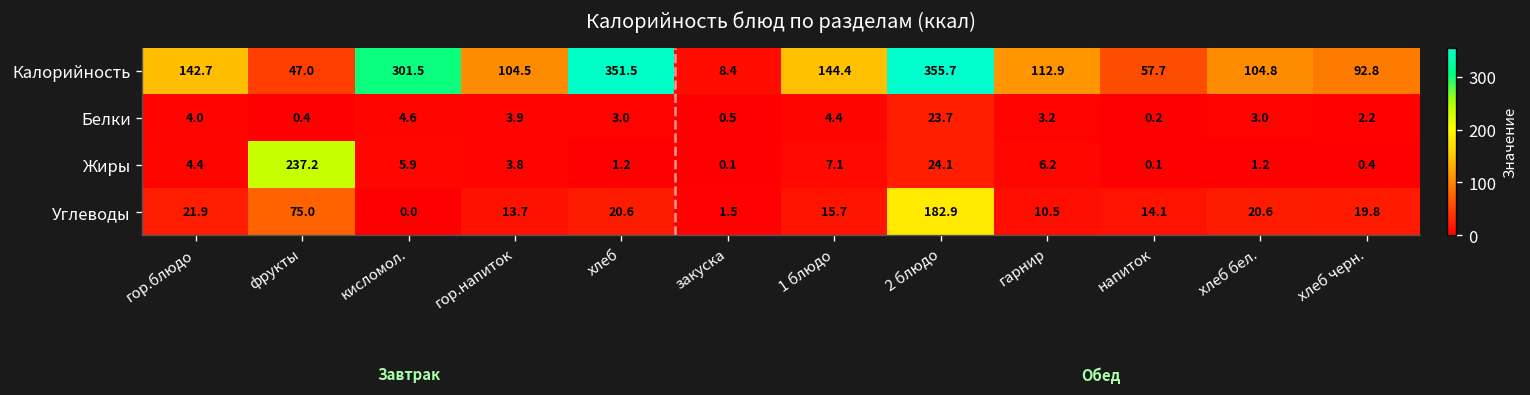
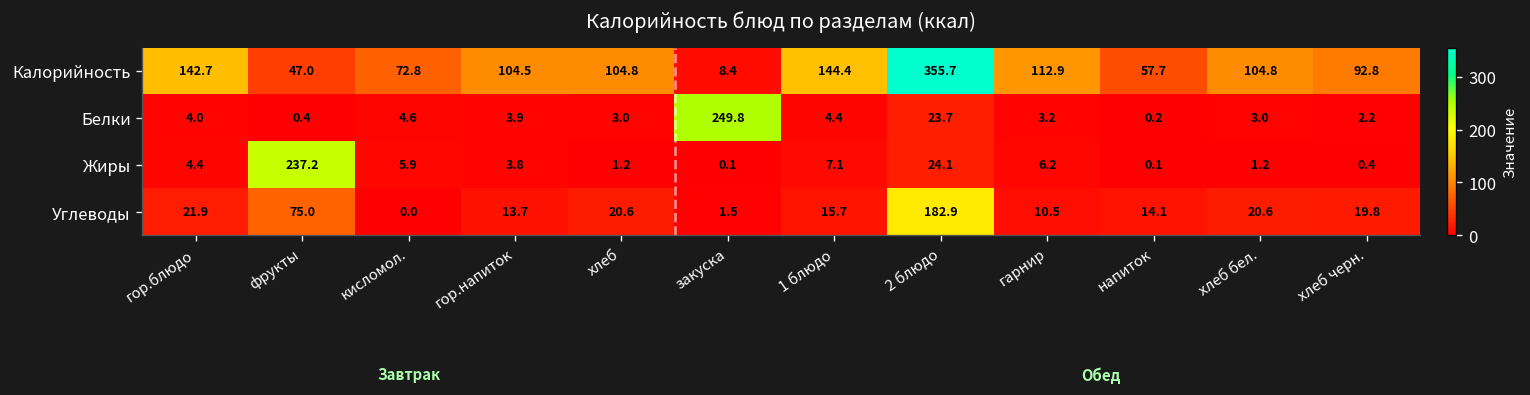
  {
    "Калорийность": {
      "гор.блюдо": 142.7,
      "фрукты": 47.0,
-     "кисломол.": 301.5,
+     "кисломол.": 72.8,
      "гор.напиток": 104.5,
-     "хлеб": 351.5,
+     "хлеб": 104.8,
      "закуска": 8.4,
      "1 блюдо": 144.4,
      "2 блюдо": 355.7,
      "гарнир": 112.9,
      "напиток": 57.7,
      "хлеб бел.": 104.8,
      "хлеб черн.": 92.8
    },
    "Белки": {
      "гор.блюдо": 4.0,
      "фрукты": 0.4,
      "кисломол.": 4.6,
      "гор.напиток": 3.9,
      "хлеб": 3.0,
-     "закуска": 0.5,
+     "закуска": 249.8,
      "1 блюдо": 4.4,
      "2 блюдо": 23.7,
      "гарнир": 3.2,
      "напиток": 0.2,
      "хлеб бел.": 3.0,
      "хлеб черн.": 2.2
    },
    "Жиры": {
      "гор.блюдо": 4.4,
      "фрукты": 237.2,
      "кисломол.": 5.9,
      "гор.напиток": 3.8,
      "хлеб": 1.2,
      "закуска": 0.1,
      "1 блюдо": 7.1,
      "2 блюдо": 24.1,
      "гарнир": 6.2,
      "напиток": 0.1,
      "хлеб бел.": 1.2,
      "хлеб черн.": 0.4
    },
    "Углеводы": {
      "гор.блюдо": 21.9,
      "фрукты": 75.0,
      "кисломол.": 0.0,
      "гор.напиток": 13.7,
      "хлеб": 20.6,
      "закуска": 1.5,
      "1 блюдо": 15.7,
      "2 блюдо": 182.9,
      "гарнир": 10.5,
      "напиток": 14.1,
      "хлеб бел.": 20.6,
      "хлеб черн.": 19.8
    }
  }
